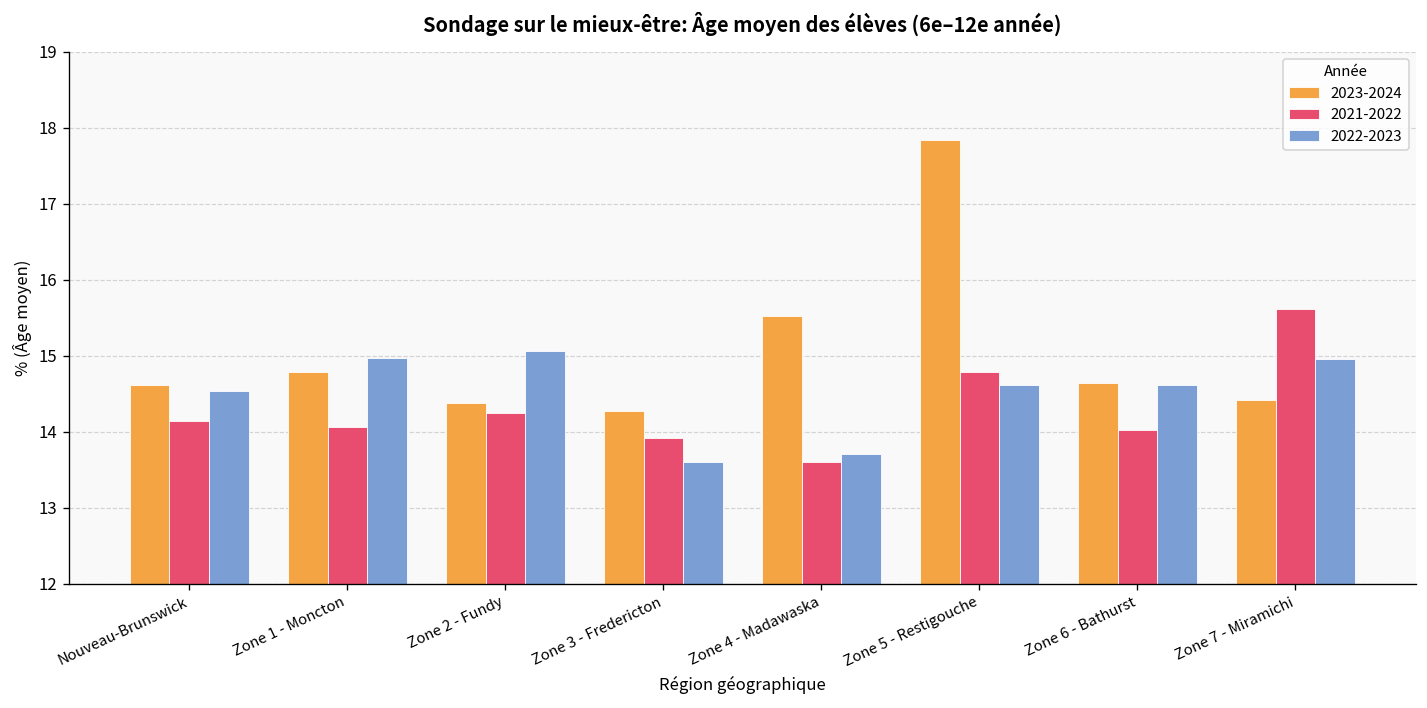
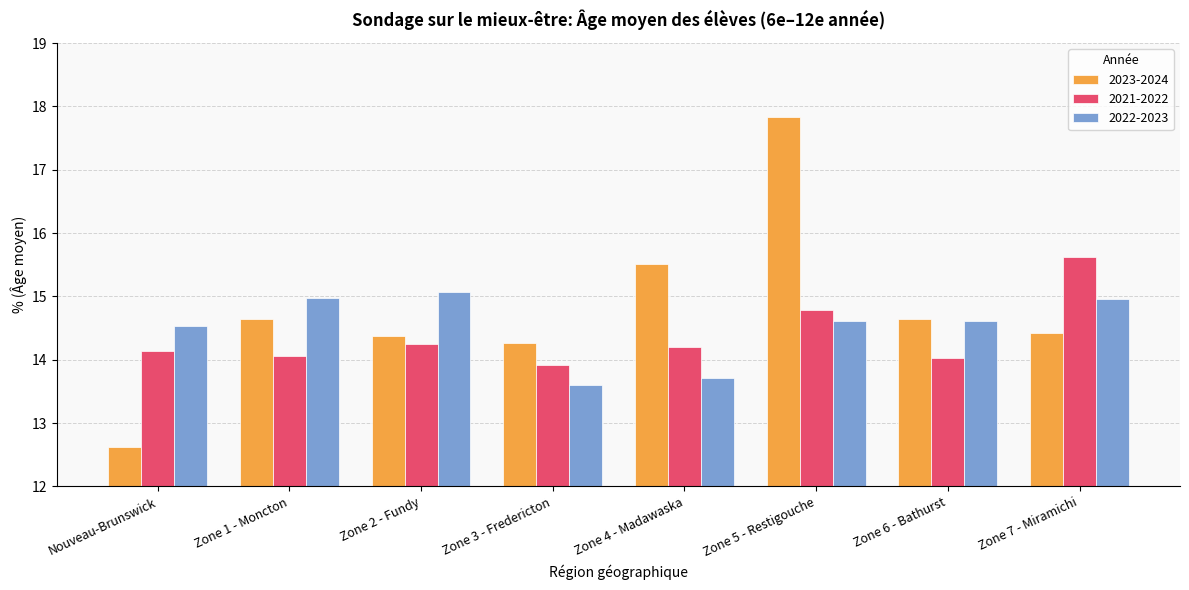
  {
    "2023-2024": {
-     "Nouveau-Brunswick": 14.6,
-     "Zone 1 - Moncton": 14.8,
+     "Nouveau-Brunswick": 12.6,
+     "Zone 1 - Moncton": 14.6,
      "Zone 2 - Fundy": 14.4,
      "Zone 3 - Fredericton": 14.3,
      "Zone 4 - Madawaska": 15.5,
      "Zone 5 - Restigouche": 17.8,
      "Zone 6 - Bathurst": 14.6,
      "Zone 7 - Miramichi": 14.4
    },
    "2021-2022": {
      "Nouveau-Brunswick": 14.1,
      "Zone 1 - Moncton": 14.1,
      "Zone 2 - Fundy": 14.2,
      "Zone 3 - Fredericton": 13.9,
-     "Zone 4 - Madawaska": 13.6,
+     "Zone 4 - Madawaska": 14.2,
      "Zone 5 - Restigouche": 14.8,
      "Zone 6 - Bathurst": 14.0,
      "Zone 7 - Miramichi": 15.6
    },
    "2022-2023": {
      "Nouveau-Brunswick": 14.5,
      "Zone 1 - Moncton": 15.0,
      "Zone 2 - Fundy": 15.1,
      "Zone 3 - Fredericton": 13.6,
      "Zone 4 - Madawaska": 13.7,
      "Zone 5 - Restigouche": 14.6,
      "Zone 6 - Bathurst": 14.6,
      "Zone 7 - Miramichi": 15.0
    }
  }
